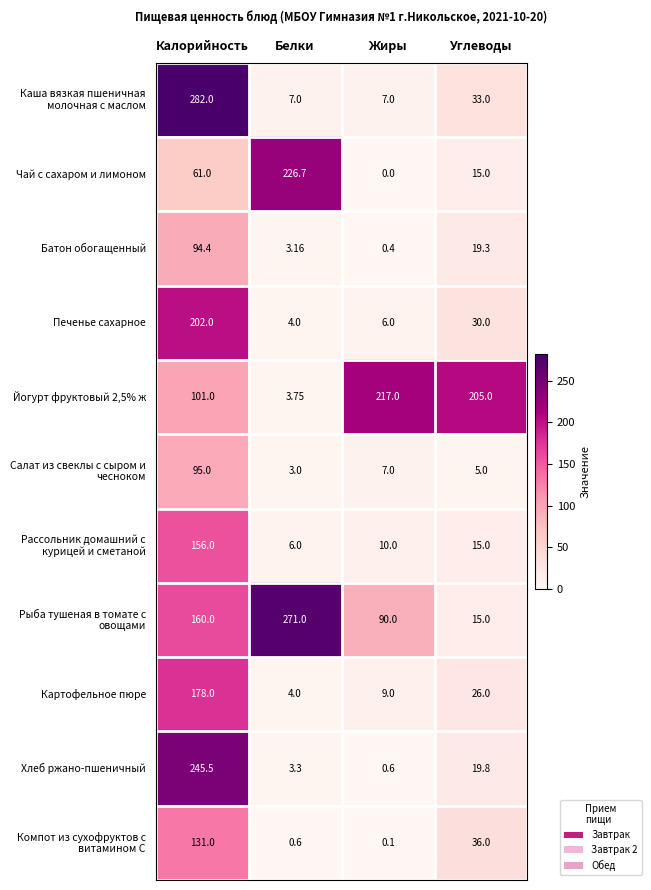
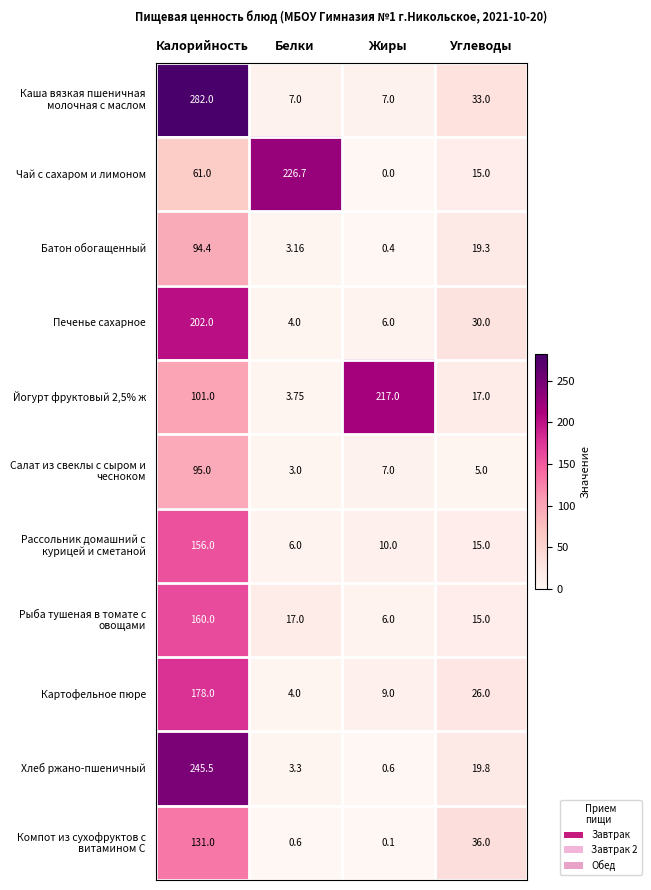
  {
    "Каша вязкая пшеничная молочная с маслом": {
      "Калорийность": 282.0,
      "Белки": 7.0,
      "Жиры": 7.0,
      "Углеводы": 33.0
    },
    "Чай с сахаром и лимоном": {
      "Калорийность": 61.0,
      "Белки": 226.7,
      "Жиры": 0.0,
      "Углеводы": 15.0
    },
    "Батон обогащенный": {
      "Калорийность": 94.4,
      "Белки": 3.16,
      "Жиры": 0.4,
      "Углеводы": 19.3
    },
    "Печенье сахарное": {
      "Калорийность": 202.0,
      "Белки": 4.0,
      "Жиры": 6.0,
      "Углеводы": 30.0
    },
    "Йогурт фруктовый 2,5% ж": {
      "Калорийность": 101.0,
      "Белки": 3.75,
      "Жиры": 217.0,
-     "Углеводы": 205.0
+     "Углеводы": 17.0
    },
    "Салат из свеклы с сыром и чесноком": {
      "Калорийность": 95.0,
      "Белки": 3.0,
      "Жиры": 7.0,
      "Углеводы": 5.0
    },
    "Рассольник домашний с курицей и сметаной": {
      "Калорийность": 156.0,
      "Белки": 6.0,
      "Жиры": 10.0,
      "Углеводы": 15.0
    },
    "Рыба тушеная в томате с овощами": {
      "Калорийность": 160.0,
-     "Белки": 271.0,
-     "Жиры": 90.0,
+     "Белки": 17.0,
+     "Жиры": 6.0,
      "Углеводы": 15.0
    },
    "Картофельное пюре": {
      "Калорийность": 178.0,
      "Белки": 4.0,
      "Жиры": 9.0,
      "Углеводы": 26.0
    },
    "Хлеб ржано-пшеничный": {
      "Калорийность": 245.5,
      "Белки": 3.3,
      "Жиры": 0.6,
      "Углеводы": 19.8
    },
    "Компот из сухофруктов с витамином С": {
      "Калорийность": 131.0,
      "Белки": 0.6,
      "Жиры": 0.1,
      "Углеводы": 36.0
    }
  }
